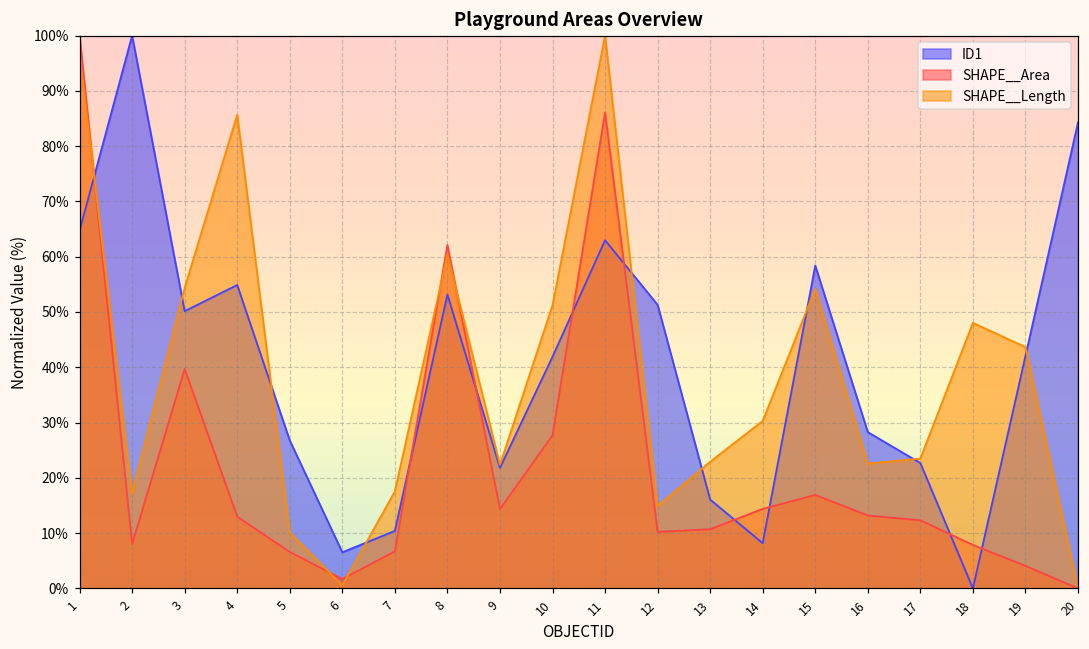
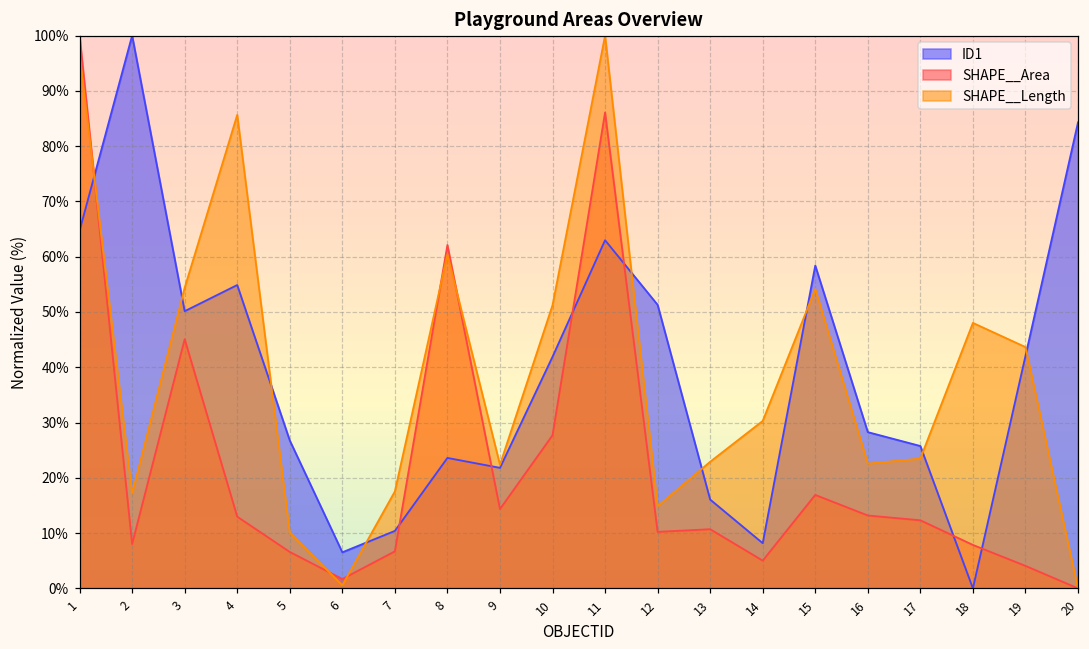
  {
    "ID1": {
      "1": "65%",
      "2": "100%",
      "3": "50%",
      "4": "55%",
      "5": "27%",
      "6": "7%",
      "7": "10%",
-     "8": "53%",
+     "8": "24%",
      "9": "22%",
      "10": "42%",
      "11": "63%",
      "12": "51%",
      "13": "16%",
      "14": "8%",
      "15": "58%",
      "16": "28%",
-     "17": "23%",
+     "17": "26%",
      "18": "0%",
      "19": "42%",
      "20": "84%"
    },
    "SHAPE__Area": {
      "1": "100%",
      "2": "8%",
-     "3": "40%",
+     "3": "45%",
      "4": "13%",
      "5": "7%",
      "6": "2%",
      "7": "7%",
      "8": "62%",
      "9": "14%",
      "10": "28%",
      "11": "86%",
      "12": "10%",
      "13": "11%",
-     "14": "14%",
+     "14": "5%",
      "15": "17%",
      "16": "13%",
      "17": "12%",
      "18": "8%",
      "19": "4%"
    },
    "SHAPE__Length": {
      "1": "97%",
      "2": "17%",
      "3": "54%",
      "4": "86%",
      "5": "10%",
      "6": "1%",
      "7": "18%",
      "8": "60%",
      "9": "22%",
      "10": "51%",
      "11": "100%",
      "12": "15%",
      "13": "23%",
      "14": "30%",
      "15": "54%",
      "16": "23%",
      "17": "23%",
      "18": "48%",
      "19": "44%"
    }
  }
